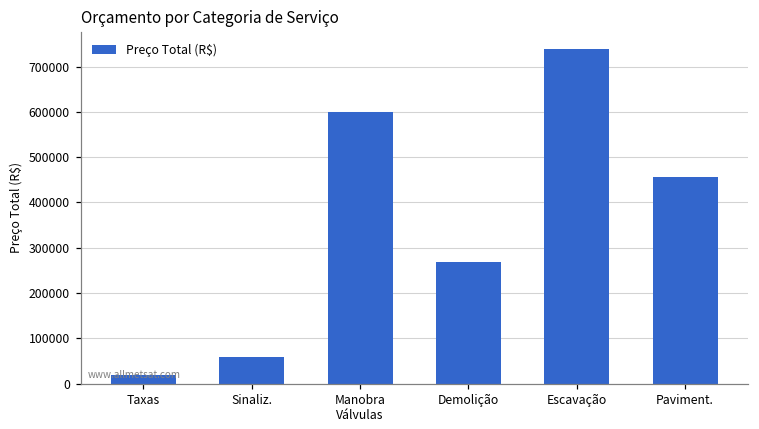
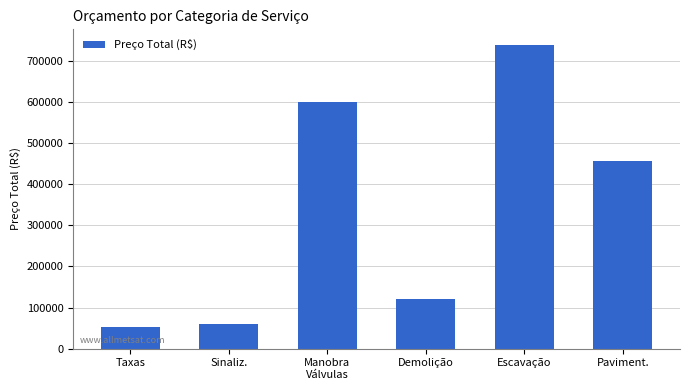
  {
-   "Taxas": 20000,
+   "Taxas": 50000,
    "Sinaliz.": 60000,
    "Manobra Válvulas": 600000,
-   "Demolição": 270000,
+   "Demolição": 120000,
    "Escavação": 740000,
    "Paviment.": 460000
  }
